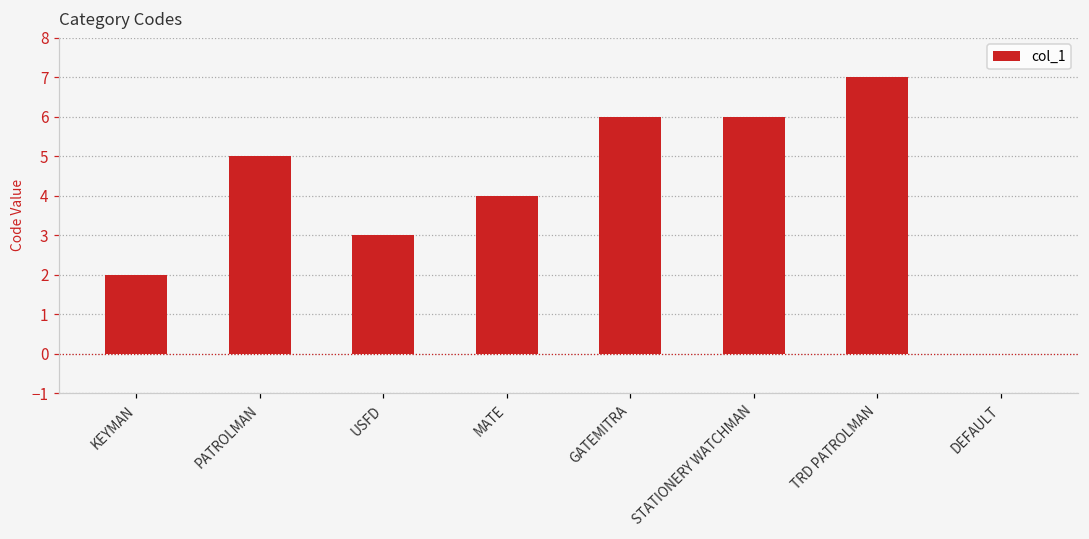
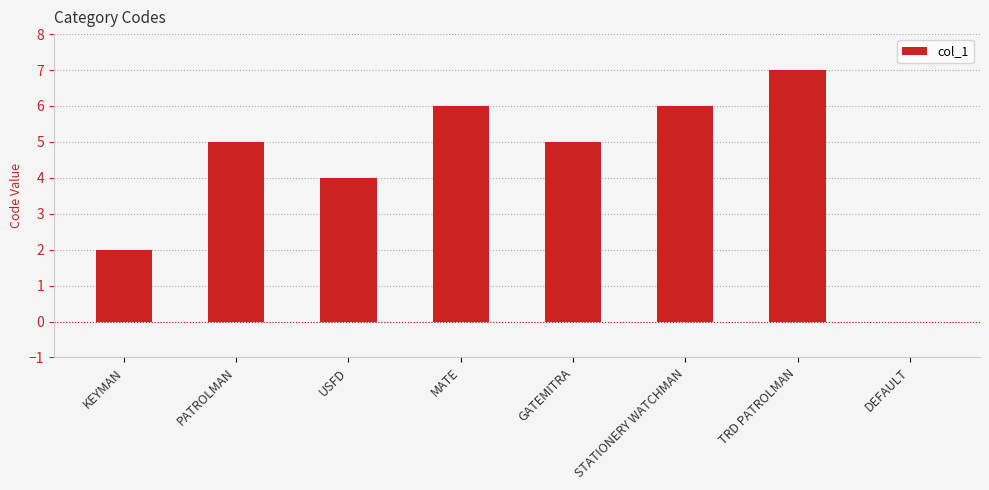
  {
    "KEYMAN": 2,
    "PATROLMAN": 5,
-   "USFD": 3,
-   "MATE": 4,
-   "GATEMITRA": 6,
+   "USFD": 4,
+   "MATE": 6,
+   "GATEMITRA": 5,
    "STATIONERY WATCHMAN": 6,
    "TRD PATROLMAN": 7,
    "DEFAULT": 0
  }
